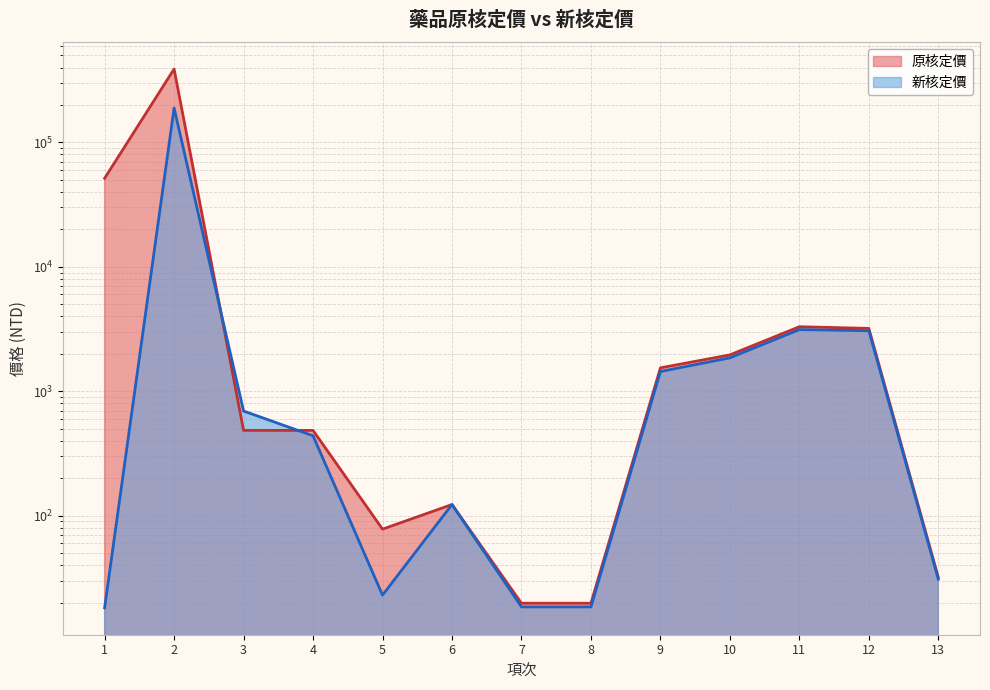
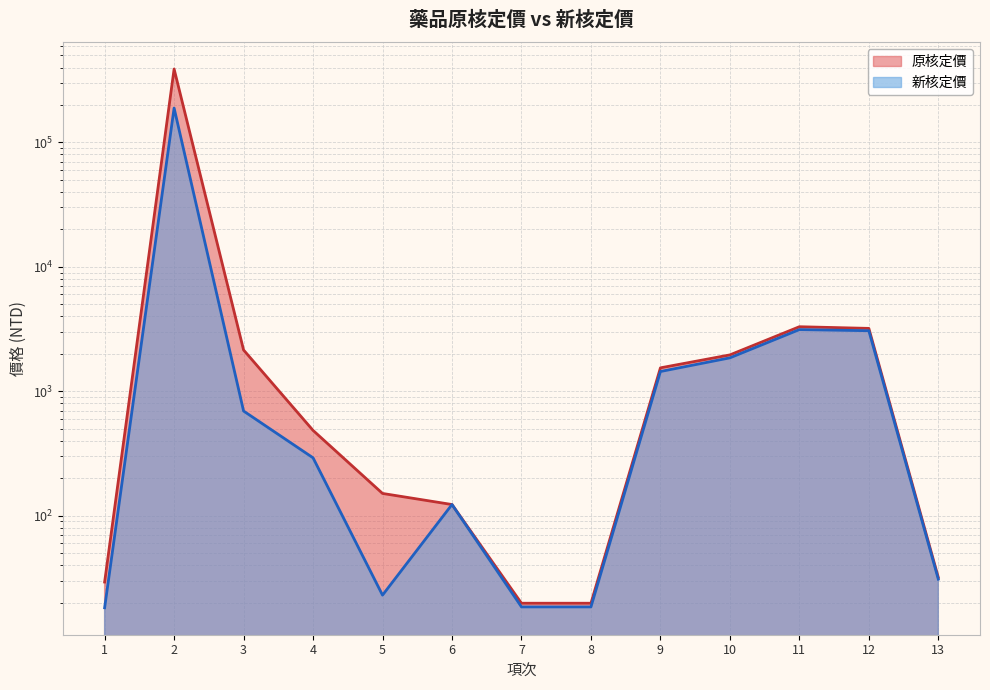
  {
    "原核定價": {
-     "1": 52000,
+     "1": 29,
      "2": 390000,
-     "3": 490,
+     "3": 2100,
      "4": 490,
-     "5": 80,
+     "5": 150,
      "7": 20,
      "8": 20,
      "9": 1500,
      "10": 2000,
      "11": 3300
    },
    "新核定價": {
      "1": 18,
      "2": 190000,
      "3": 700,
-     "4": 440,
+     "4": 290,
      "5": 23,
      "7": 19,
      "8": 19,
      "9": 1400,
      "10": 1900,
      "11": 3100
    }
  }
